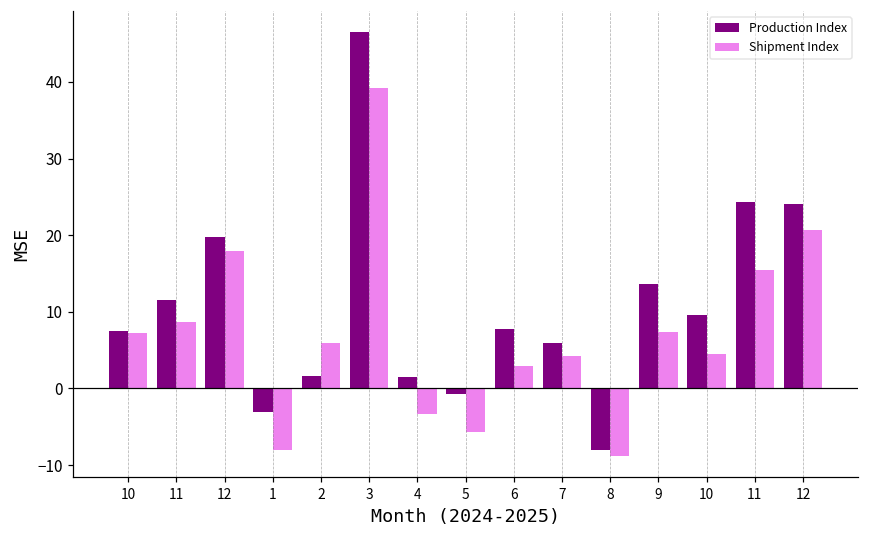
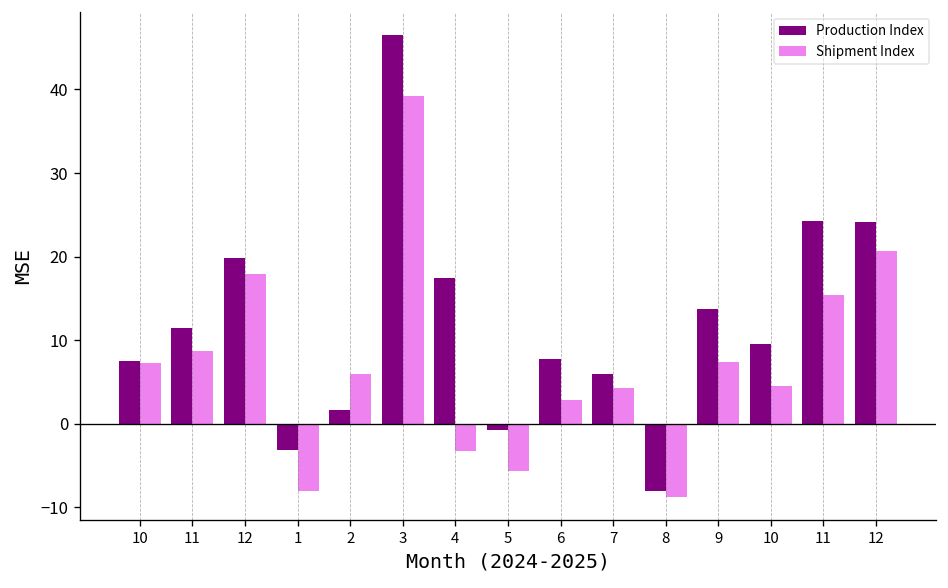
  {
    "Production Index": {
      "1": -3,
      "2": 2,
      "3": 47,
-     "4": 2,
+     "4": 18,
      "5": -1,
      "6": 8,
      "7": 6,
      "8": -8,
      "9": 14
    },
    "Shipment Index": {
      "1": -8,
      "2": 6,
      "3": 39,
      "4": -3,
      "5": -6,
      "6": 3,
      "7": 4,
      "8": -9,
      "9": 7
    }
  }
